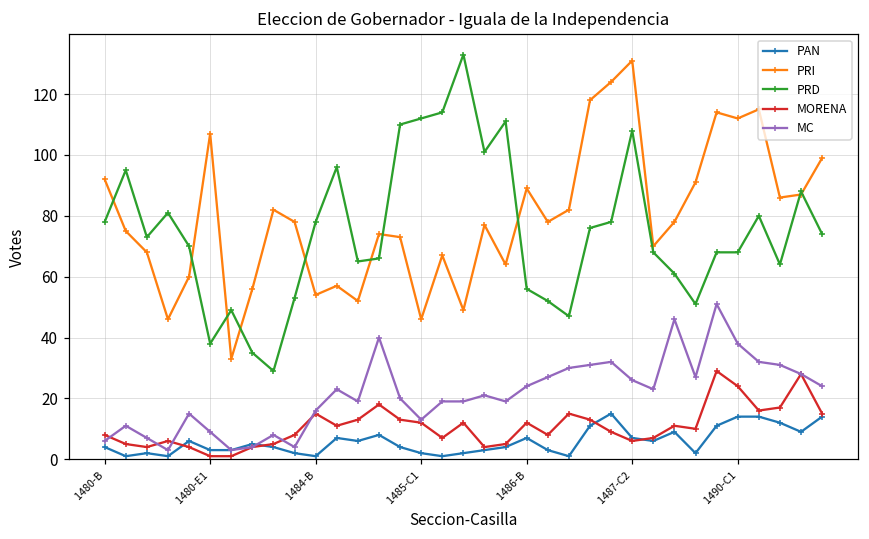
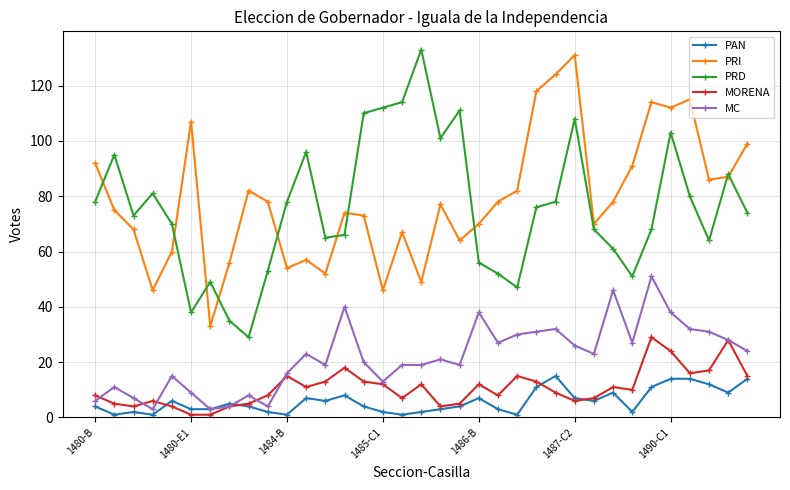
  {
    "PAN": {
      "1480-B": 4,
      "1480-E1": 3,
      "1484-B": 1,
      "1485-C1": 2,
      "1486-B": 7,
      "1487-C2": 7,
      "1490-C1": 14
    },
    "PRI": {
      "1480-B": 92,
      "1480-E1": 107,
      "1484-B": 54,
      "1485-C1": 46,
-     "1486-B": 89,
+     "1486-B": 70,
      "1487-C2": 131,
      "1490-C1": 112
    },
    "PRD": {
      "1480-B": 78,
      "1480-E1": 38,
      "1484-B": 78,
      "1485-C1": 112,
      "1486-B": 56,
      "1487-C2": 108,
-     "1490-C1": 68
+     "1490-C1": 103
    },
    "MORENA": {
      "1480-B": 8,
      "1480-E1": 1,
      "1484-B": 15,
      "1485-C1": 12,
      "1486-B": 12,
      "1487-C2": 6,
      "1490-C1": 24
    },
    "MC": {
      "1480-B": 6,
      "1480-E1": 9,
      "1484-B": 16,
      "1485-C1": 13,
-     "1486-B": 24,
+     "1486-B": 38,
      "1487-C2": 26,
      "1490-C1": 38
    }
  }
